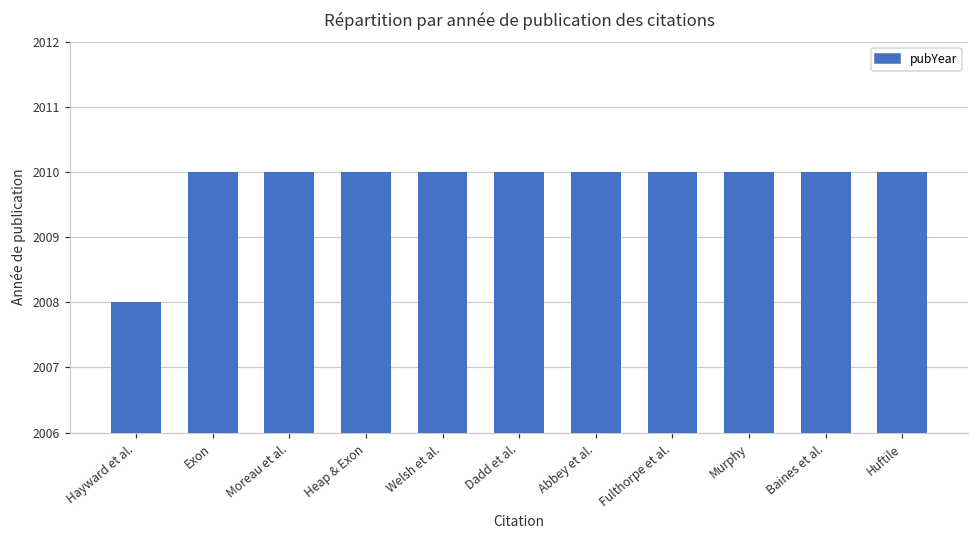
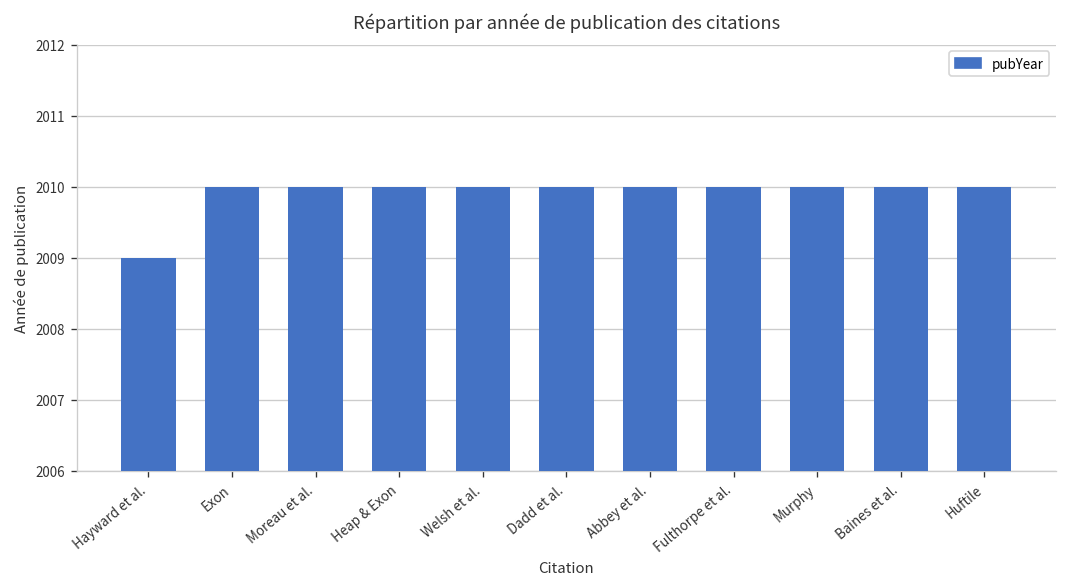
  {
-   "Hayward et al.": 2008,
+   "Hayward et al.": 2009,
    "Exon": 2010,
    "Moreau et al.": 2010,
    "Heap & Exon": 2010,
    "Welsh et al.": 2010,
    "Dadd et al.": 2010,
    "Abbey et al.": 2010,
    "Fulthorpe et al.": 2010,
    "Murphy": 2010,
    "Baines et al.": 2010,
    "Huftile": 2010
  }
